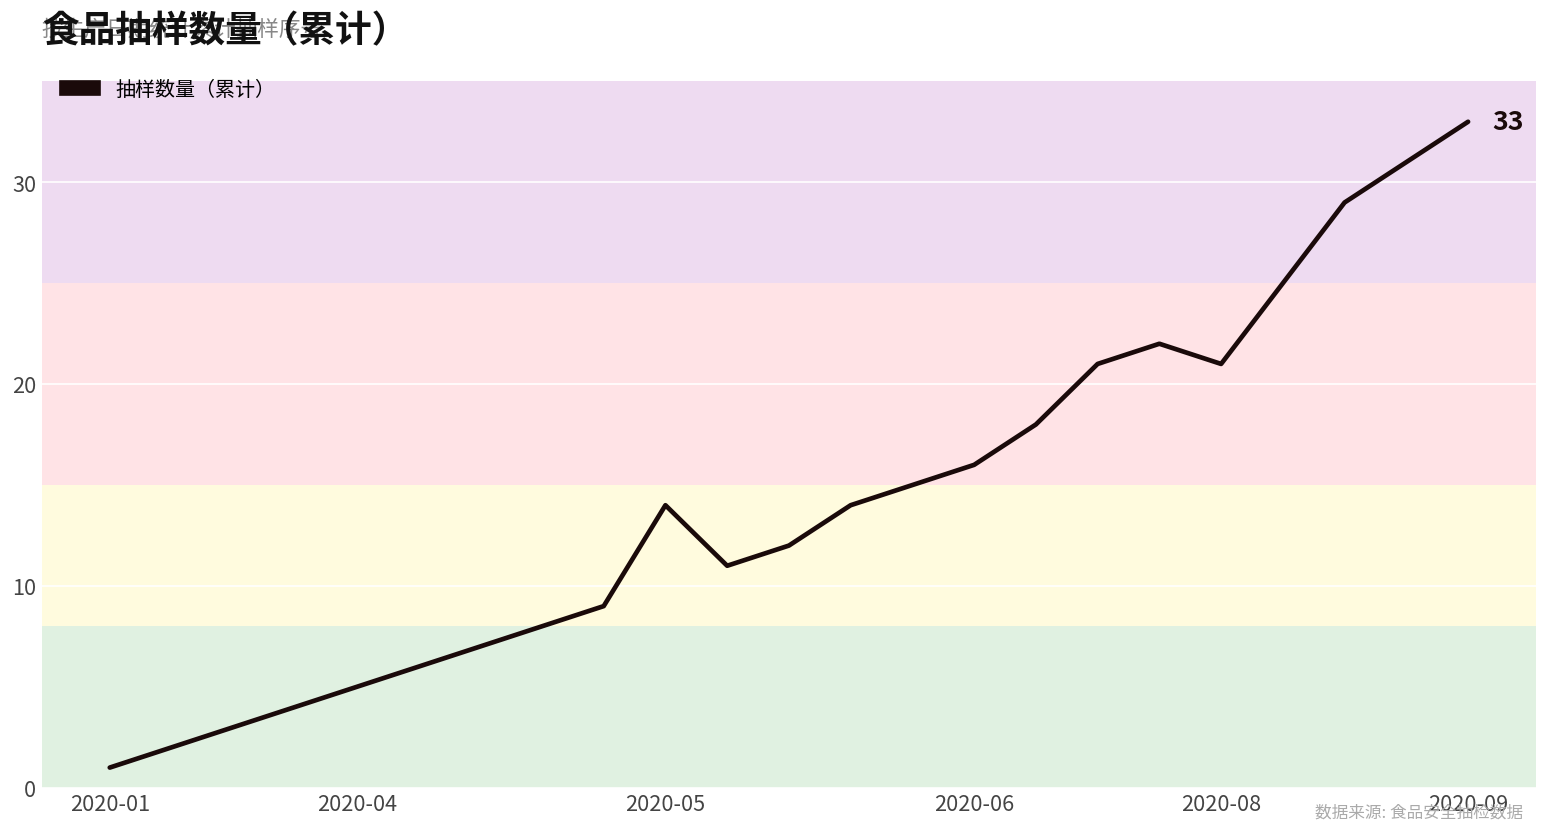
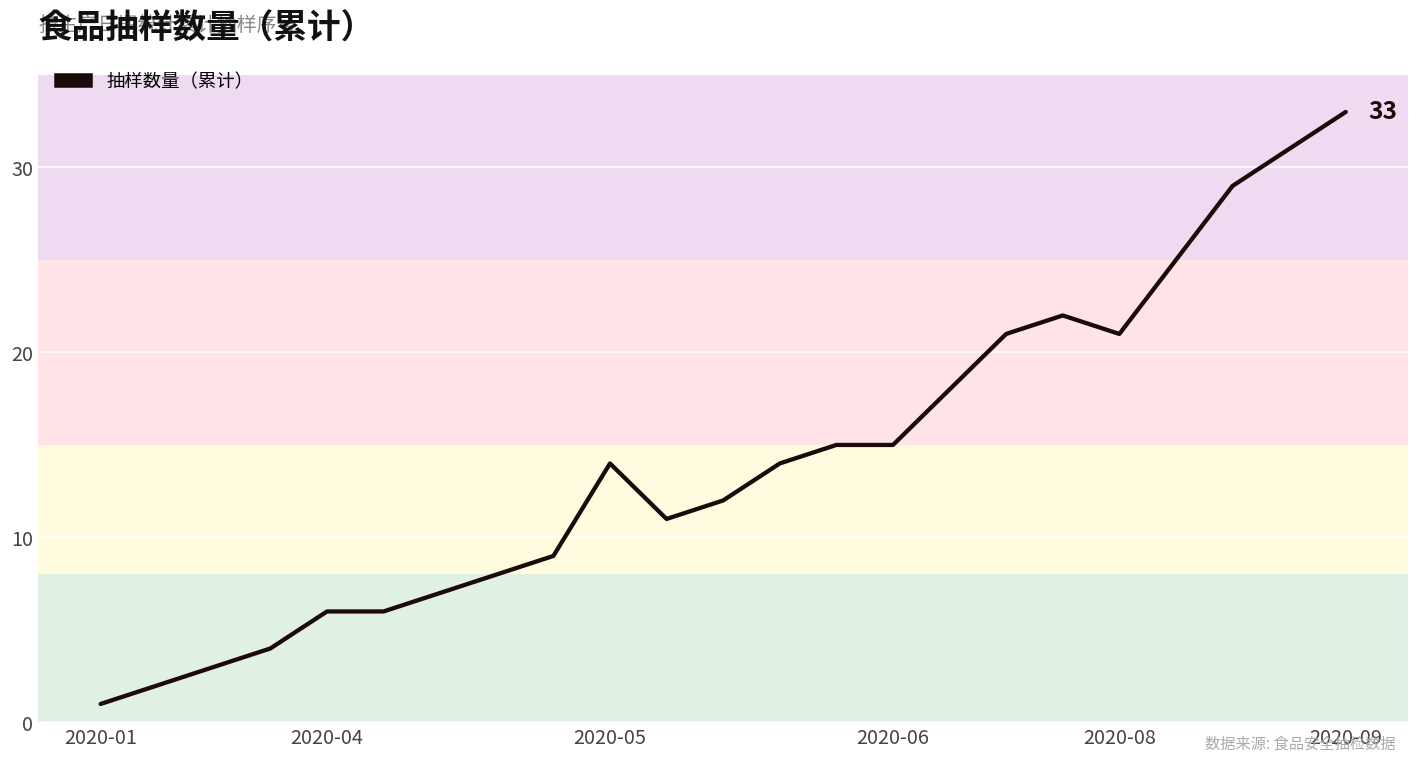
  {
    "2020-01": 1,
-   "2020-04": 5,
+   "2020-04": 6,
    "2020-05": 14,
-   "2020-06": 16,
+   "2020-06": 15,
    "2020-08": 21
  }
